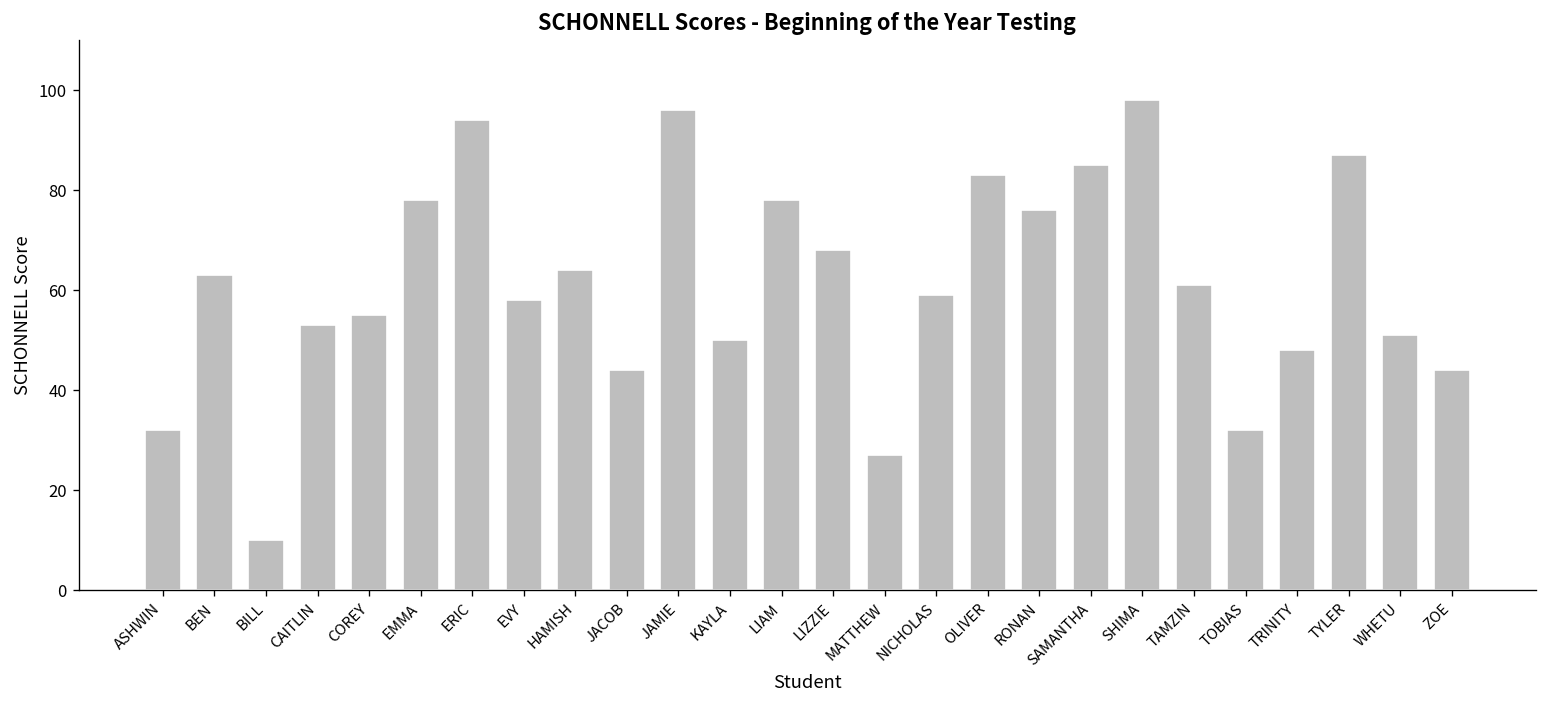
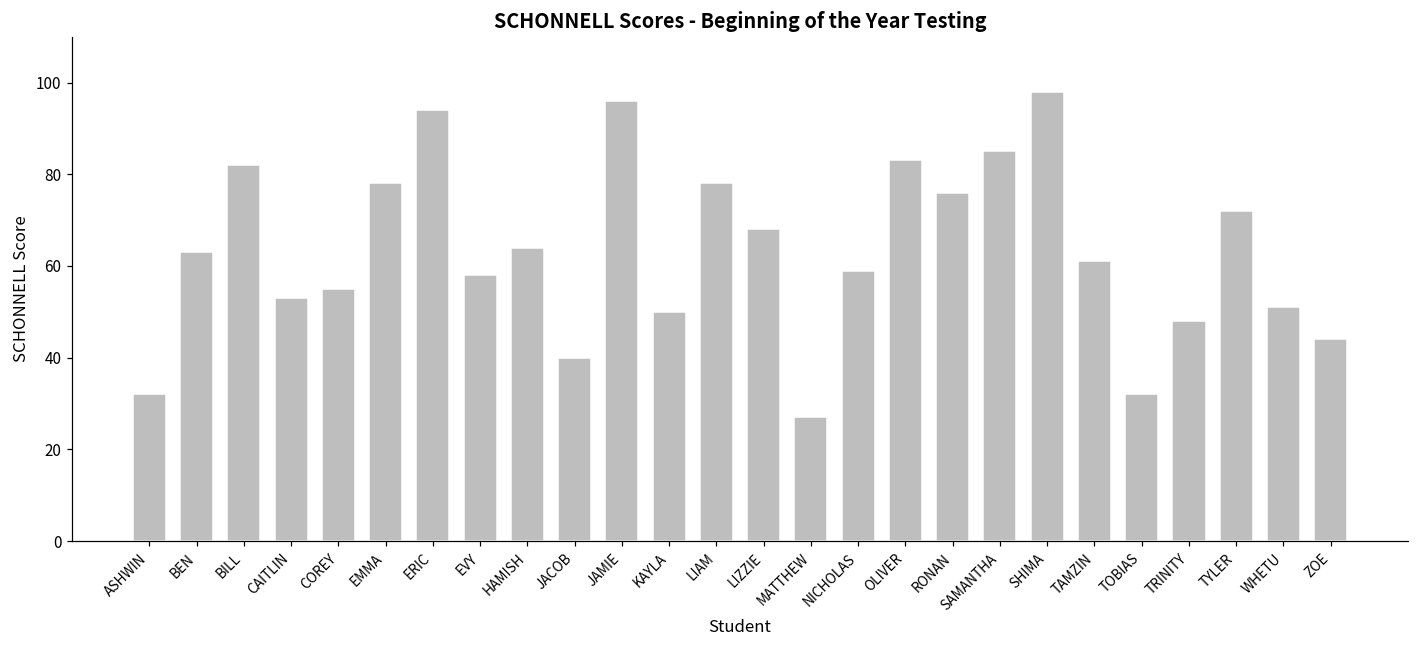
  {
    "ASHWIN": 32,
    "BEN": 63,
-   "BILL": 10,
+   "BILL": 82,
    "CAITLIN": 53,
    "COREY": 55,
    "EMMA": 78,
    "ERIC": 94,
    "EVY": 58,
    "HAMISH": 64,
-   "JACOB": 44,
+   "JACOB": 40,
    "JAMIE": 96,
    "KAYLA": 50,
    "LIAM": 78,
    "LIZZIE": 68,
    "MATTHEW": 27,
    "NICHOLAS": 59,
    "OLIVER": 83,
    "RONAN": 76,
    "SAMANTHA": 85,
    "SHIMA": 98,
    "TAMZIN": 61,
    "TOBIAS": 32,
    "TRINITY": 48,
-   "TYLER": 87,
+   "TYLER": 72,
    "WHETU": 51,
    "ZOE": 44
  }
